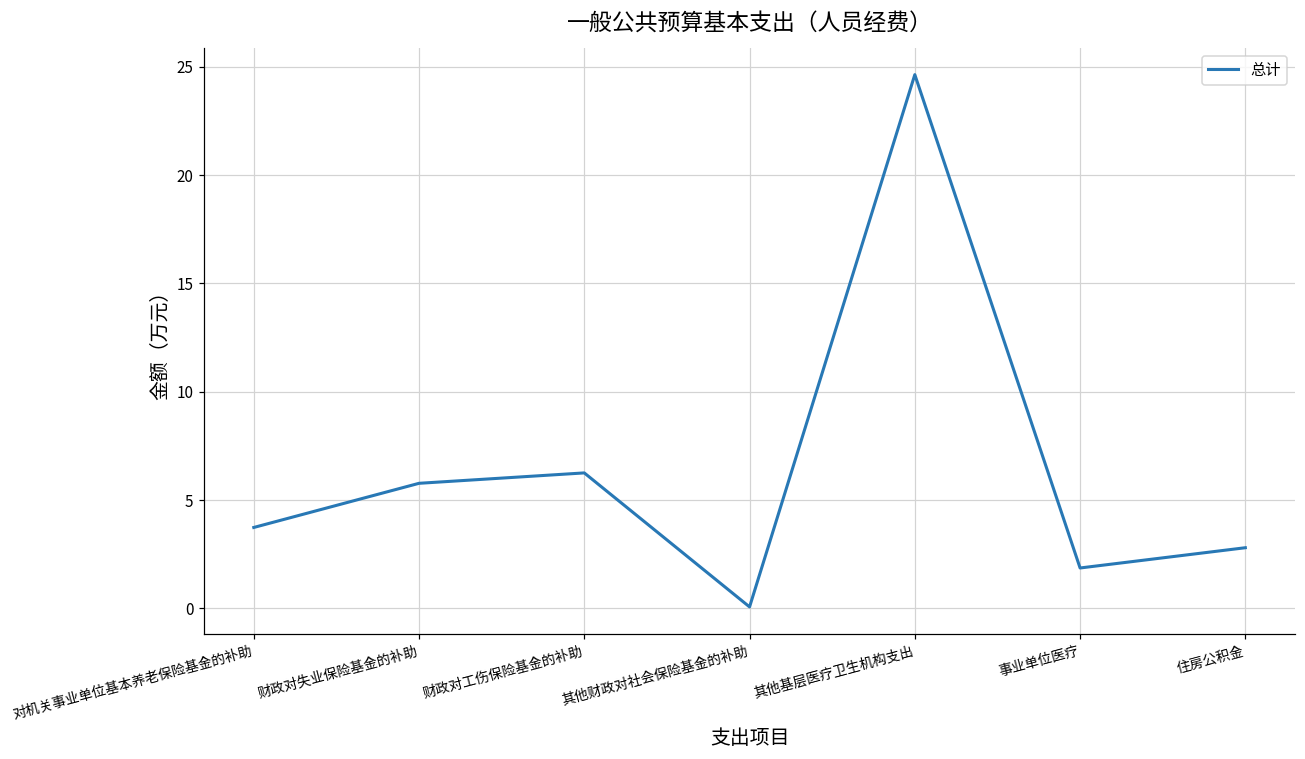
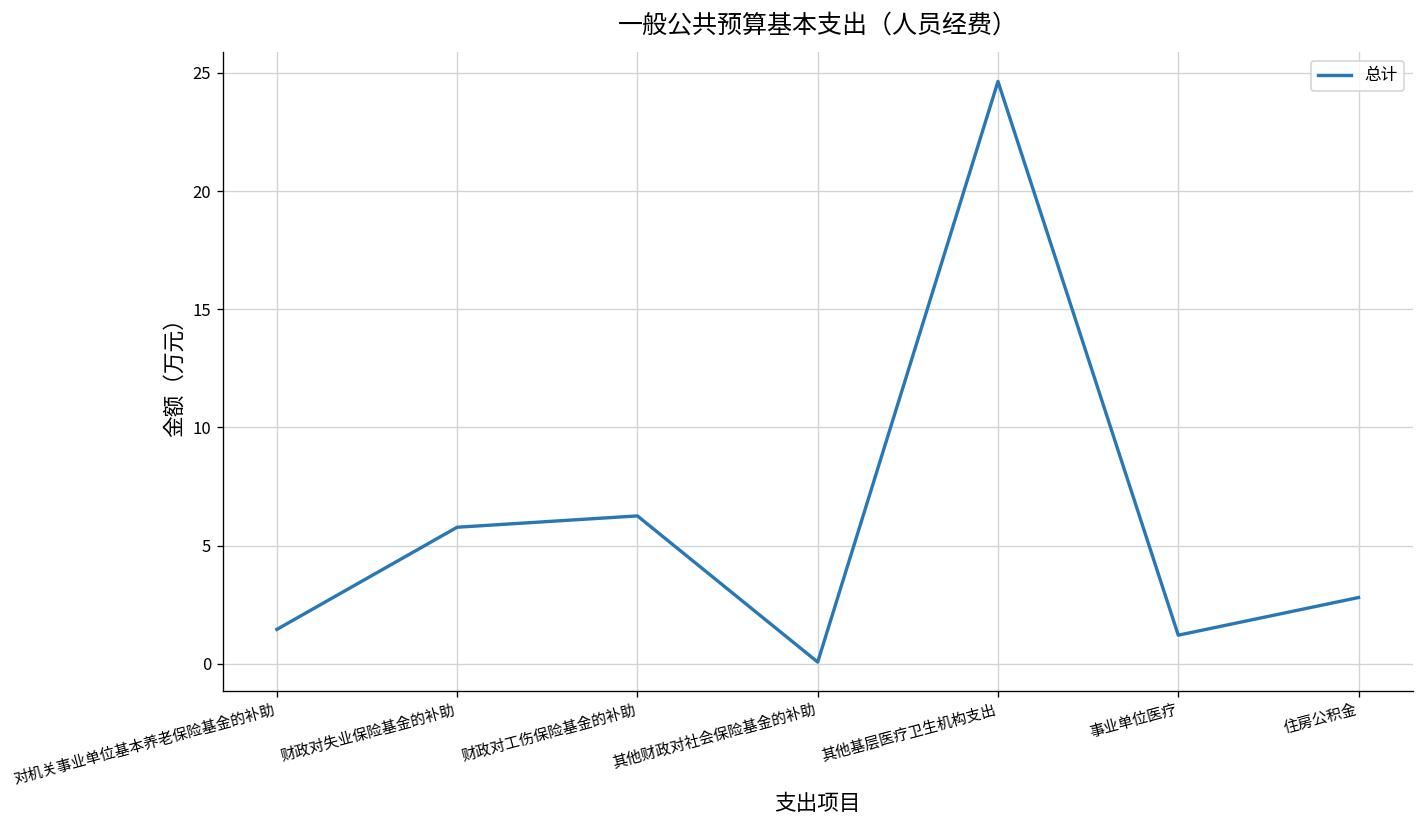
  {
-   "对机关事业单位基本养老保险基金的补助": 3.7,
+   "对机关事业单位基本养老保险基金的补助": 1.5,
    "财政对失业保险基金的补助": 5.8,
    "财政对工伤保险基金的补助": 6.3,
    "其他财政对社会保险基金的补助": 0.1,
    "其他基层医疗卫生机构支出": 24.6,
-   "事业单位医疗": 1.9,
+   "事业单位医疗": 1.2,
    "住房公积金": 2.8
  }
